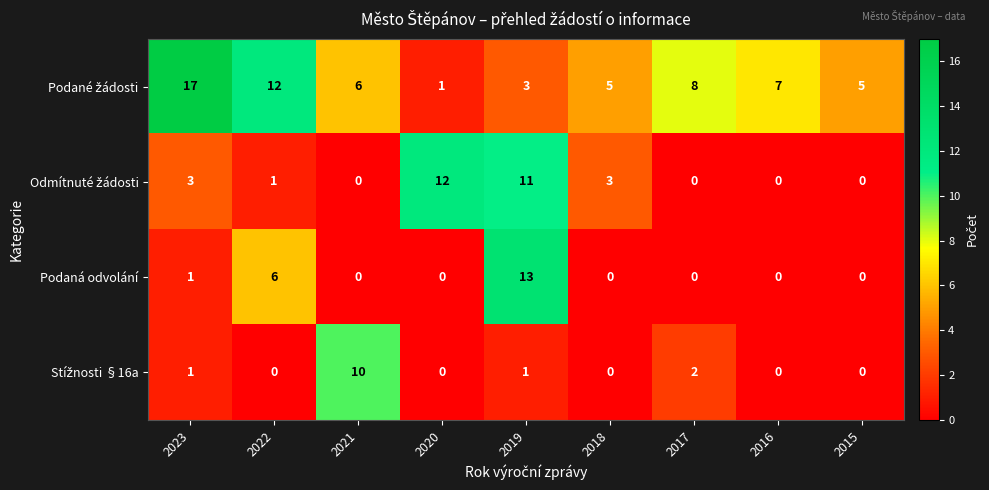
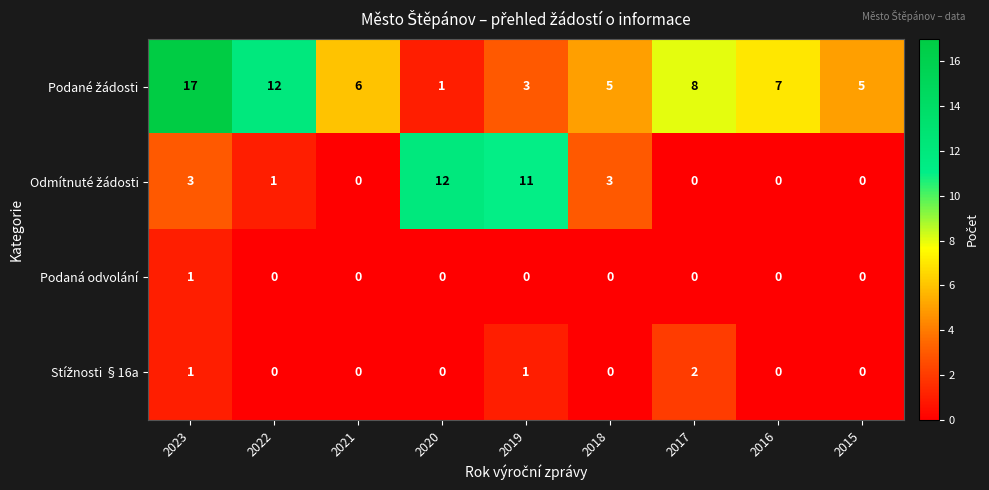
  {
    "Podané žádosti": {
      "2023": 17,
      "2022": 12,
      "2021": 6,
      "2020": 1,
      "2019": 3,
      "2018": 5,
      "2017": 8,
      "2016": 7,
      "2015": 5
    },
    "Odmítnuté žádosti": {
      "2023": 3,
      "2022": 1,
      "2021": 0,
      "2020": 12,
      "2019": 11,
      "2018": 3,
      "2017": 0,
      "2016": 0,
      "2015": 0
    },
    "Podaná odvolání": {
      "2023": 1,
-     "2022": 6,
+     "2022": 0,
      "2021": 0,
      "2020": 0,
-     "2019": 13,
+     "2019": 0,
      "2018": 0,
      "2017": 0,
      "2016": 0,
      "2015": 0
    },
    "Stížnosti §16a": {
      "2023": 1,
      "2022": 0,
-     "2021": 10,
+     "2021": 0,
      "2020": 0,
      "2019": 1,
      "2018": 0,
      "2017": 2,
      "2016": 0,
      "2015": 0
    }
  }
